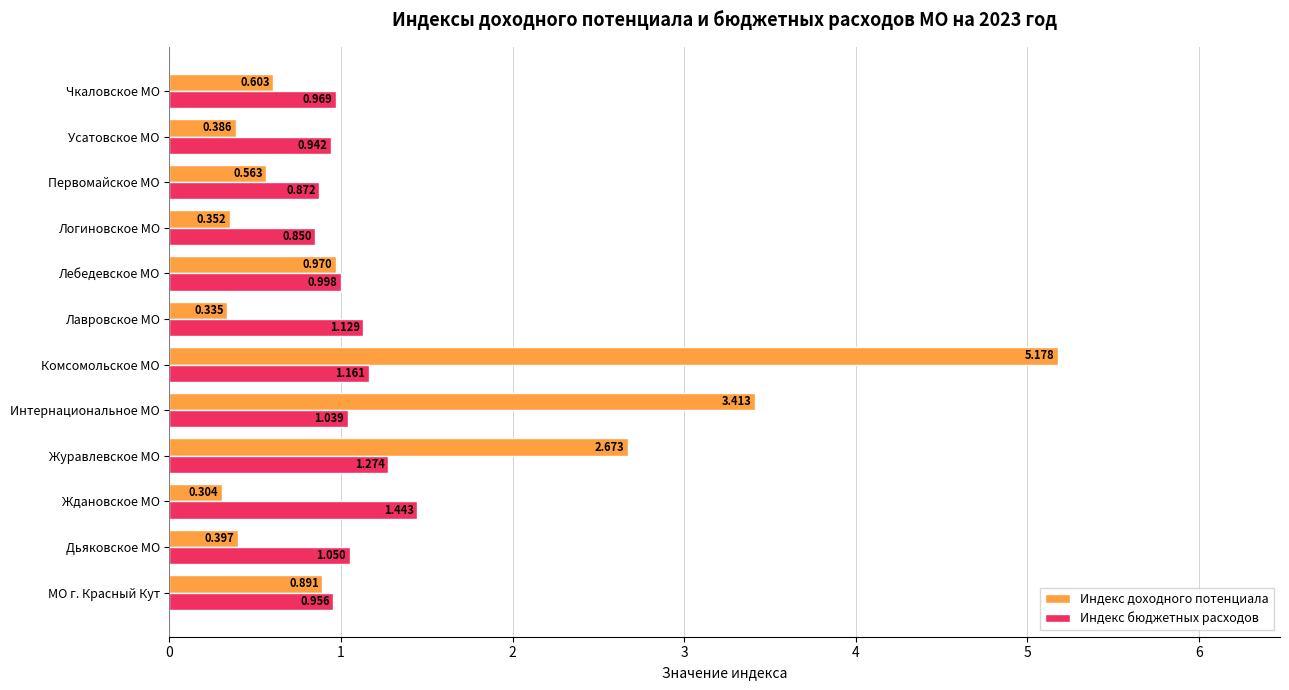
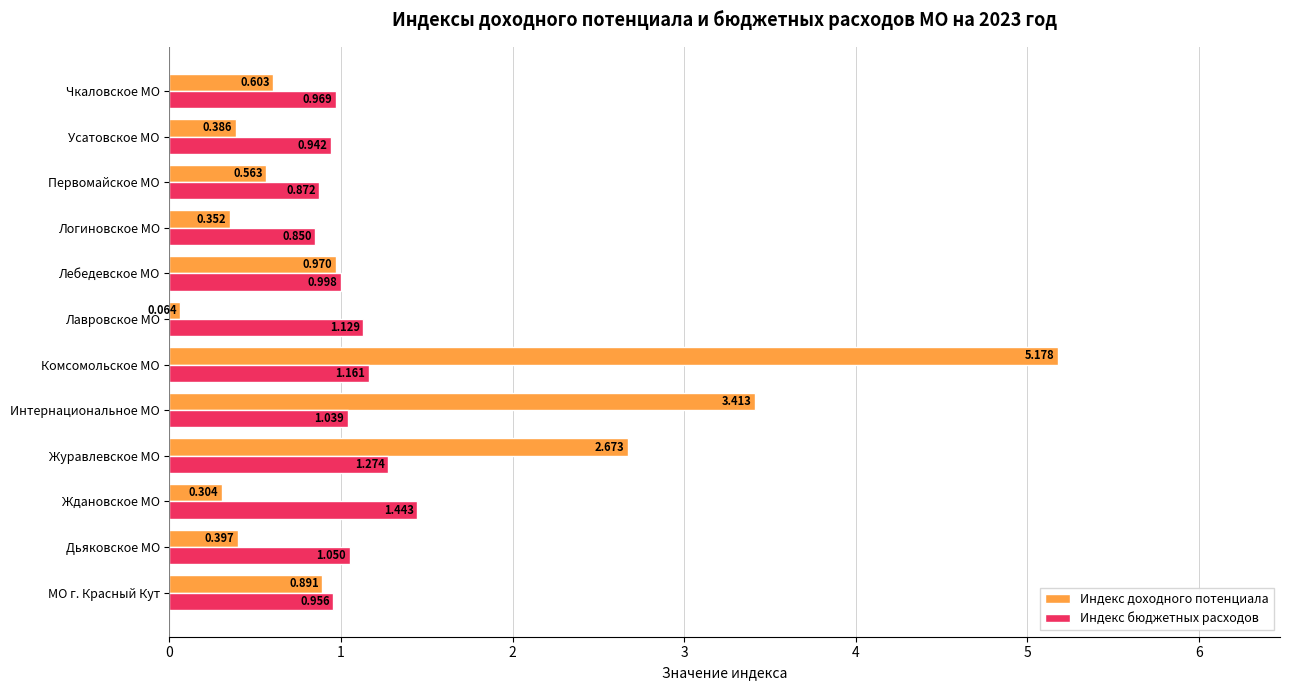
  {
    "Индекс доходного потенциала": {
      "Чкаловское МО": 0.603,
      "Усатовское МО": 0.386,
      "Первомайское МО": 0.563,
      "Логиновское МО": 0.352,
      "Лебедевское МО": 0.970,
-     "Лавровское МО": 0.335,
+     "Лавровское МО": 0.064,
      "Комсомольское МО": 5.178,
      "Интернациональное МО": 3.413,
      "Журавлевское МО": 2.673,
      "Ждановское МО": 0.304,
      "Дьяковское МО": 0.397,
      "МО г. Красный Кут": 0.891
    },
    "Индекс бюджетных расходов": {
      "Чкаловское МО": 0.969,
      "Усатовское МО": 0.942,
      "Первомайское МО": 0.872,
      "Логиновское МО": 0.850,
      "Лебедевское МО": 0.998,
      "Лавровское МО": 1.129,
      "Комсомольское МО": 1.161,
      "Интернациональное МО": 1.039,
      "Журавлевское МО": 1.274,
      "Ждановское МО": 1.443,
      "Дьяковское МО": 1.050,
      "МО г. Красный Кут": 0.956
    }
  }
